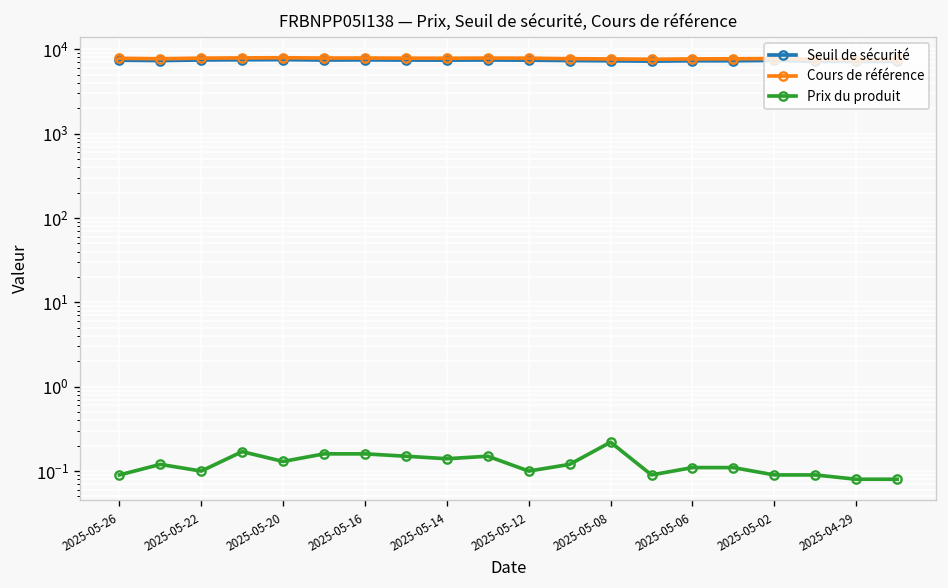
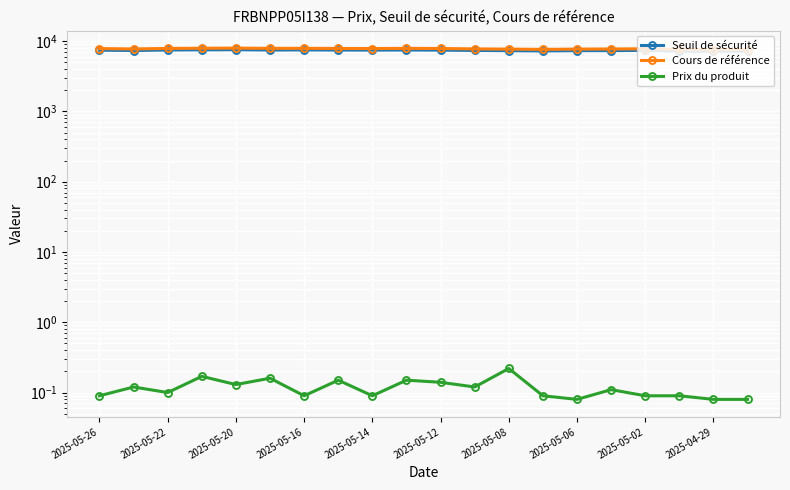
  {
    "Prix du produit": {
      "2025-05-26": 0.09,
      "2025-05-22": 0.10,
      "2025-05-20": 0.13,
-     "2025-05-16": 0.16,
-     "2025-05-14": 0.14,
-     "2025-05-12": 0.10,
+     "2025-05-16": 0.09,
+     "2025-05-14": 0.09,
+     "2025-05-12": 0.14,
      "2025-05-08": 0.22,
-     "2025-05-06": 0.11,
+     "2025-05-06": 0.08,
      "2025-05-02": 0.09,
      "2025-04-29": 0.08
    }
  }
